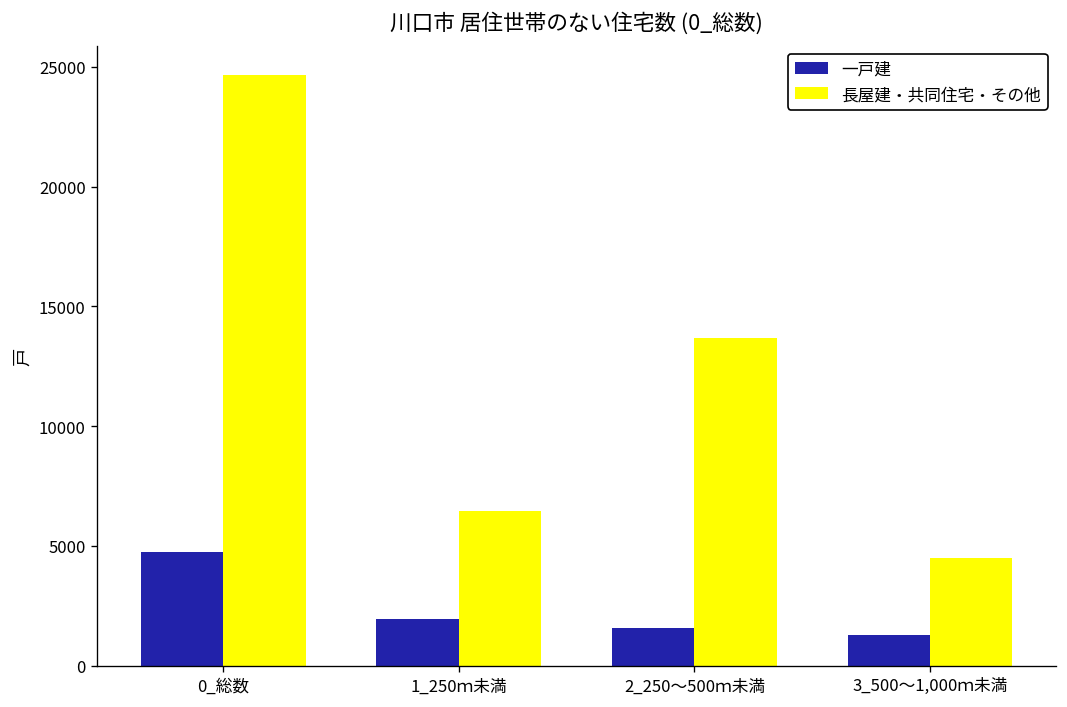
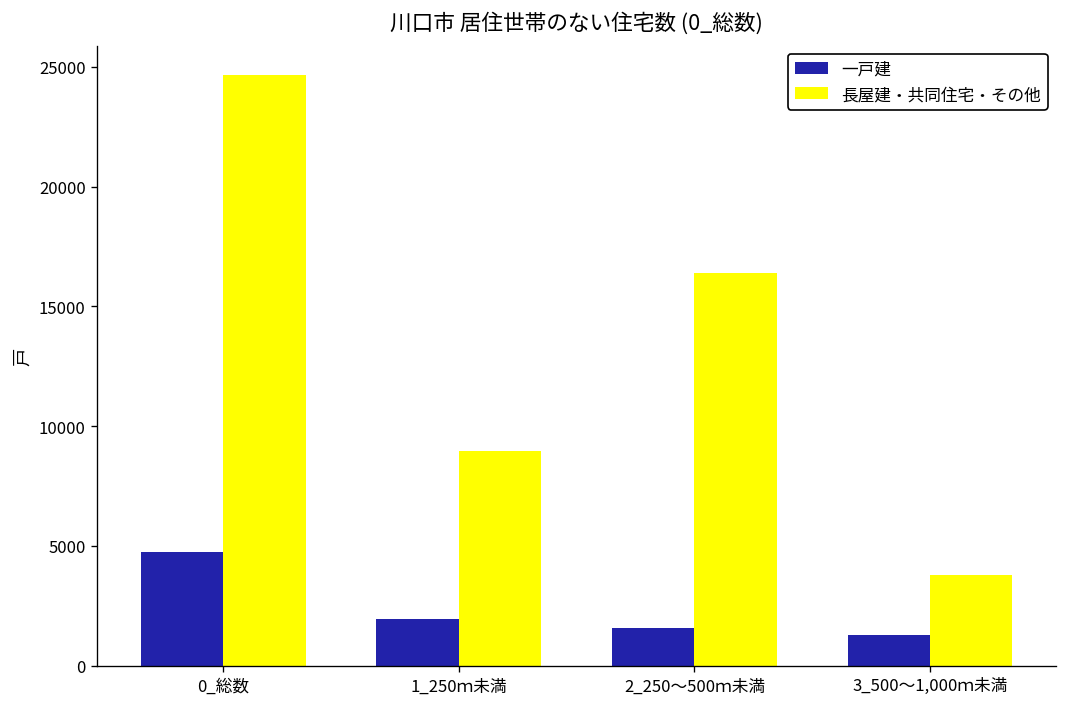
  {
    "一戸建": {
      "0_総数": 4700,
      "1_250ｍ未満": 1900,
      "2_250～500ｍ未満": 1600,
      "3_500～1,000ｍ未満": 1300
    },
    "長屋建・共同住宅・その他": {
      "0_総数": 24600,
-     "1_250ｍ未満": 6400,
-     "2_250～500ｍ未満": 13700,
-     "3_500～1,000ｍ未満": 4500
+     "1_250ｍ未満": 8900,
+     "2_250～500ｍ未満": 16400,
+     "3_500～1,000ｍ未満": 3800
    }
  }
